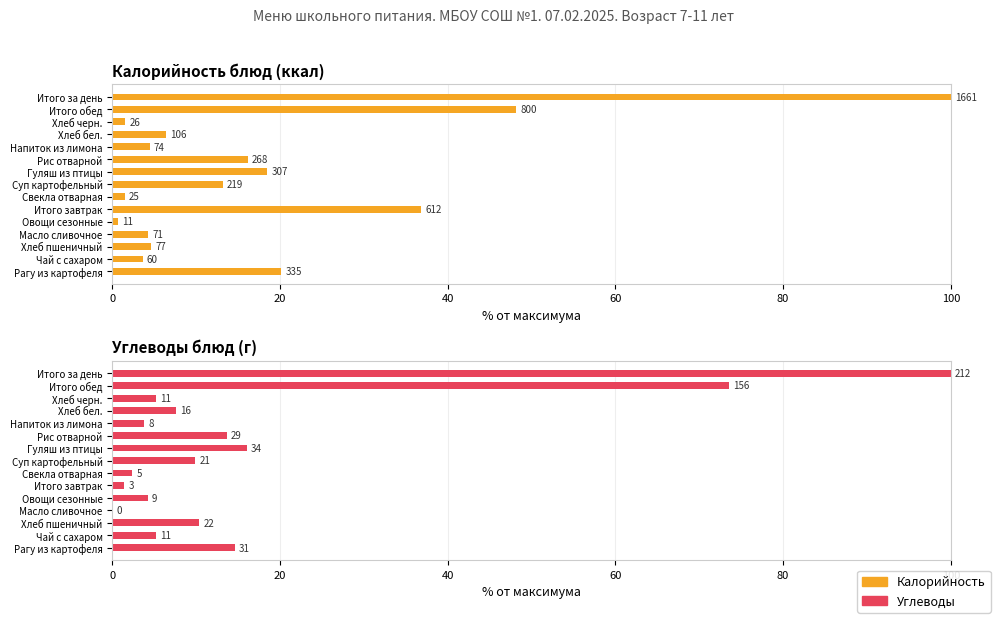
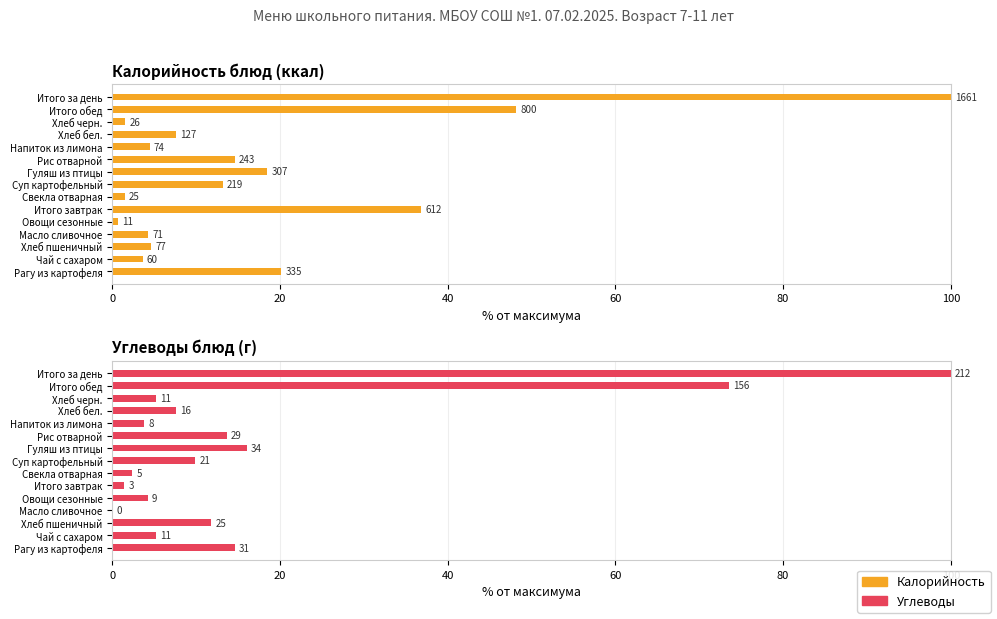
  {
    "Калорийность блюд (ккал)": {
-     "Хлеб бел.": 106,
-     "Рис отварной": 268
+     "Хлеб бел.": 127,
+     "Рис отварной": 243
    },
    "Углеводы блюд (г)": {
      "Хлеб бел.": 8,
      "Масло сливочное": 0,
-     "Хлеб пшеничный": 22
+     "Хлеб пшеничный": 25
    }
  }
